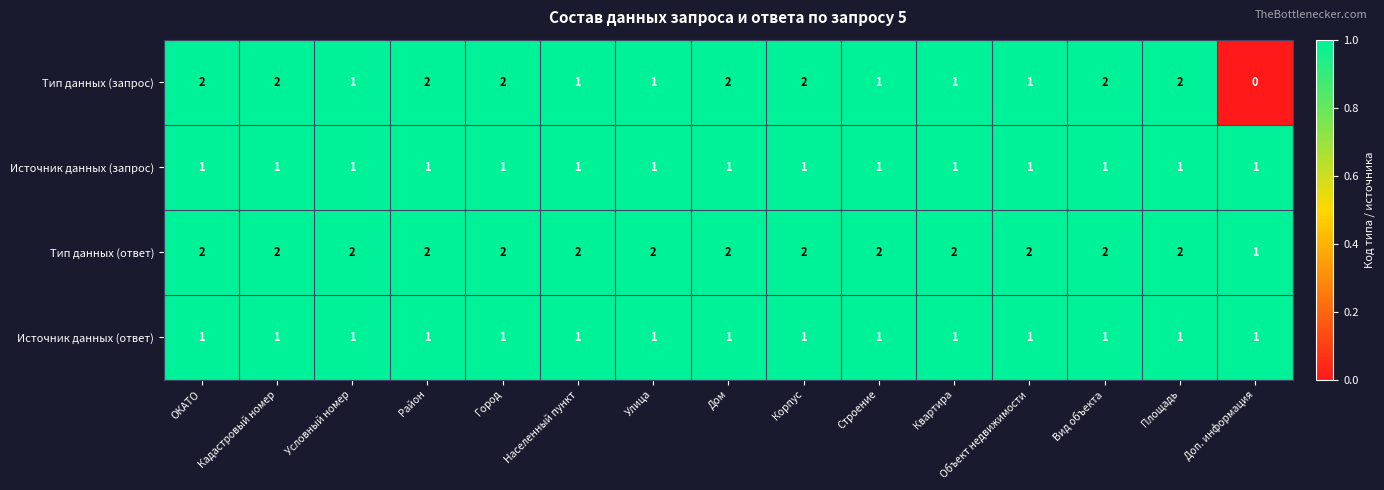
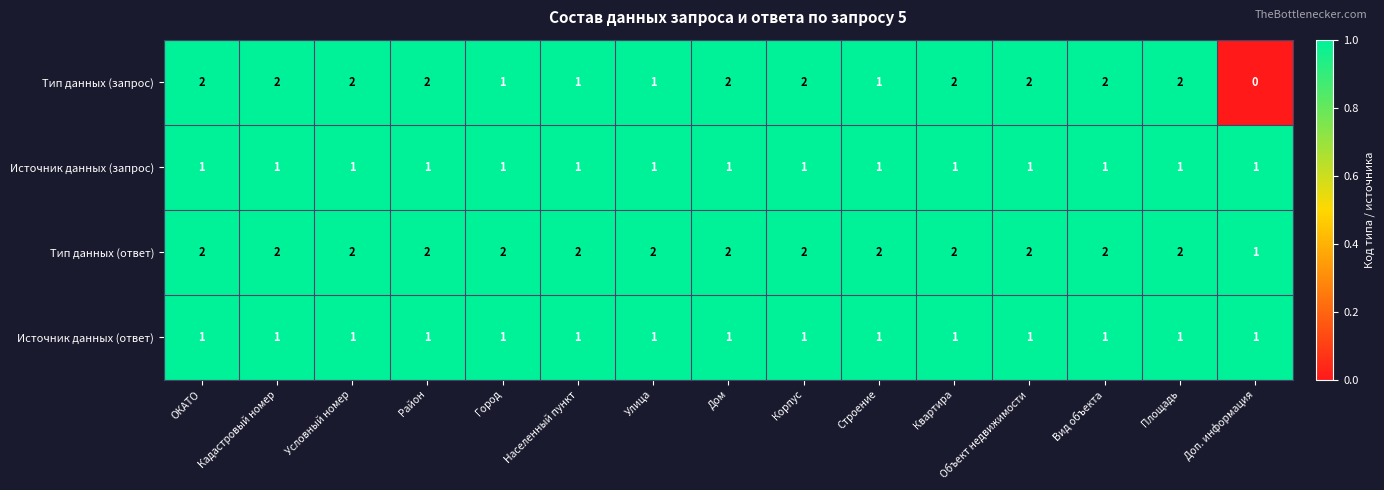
  {
    "Тип данных (запрос)": {
      "ОКАТО": 2,
      "Кадастровый номер": 2,
-     "Условный номер": 1,
+     "Условный номер": 2,
      "Район": 2,
-     "Город": 2,
+     "Город": 1,
      "Населенный пункт": 1,
      "Улица": 1,
      "Дом": 2,
      "Корпус": 2,
      "Строение": 1,
-     "Квартира": 1,
-     "Объект недвижимости": 1,
+     "Квартира": 2,
+     "Объект недвижимости": 2,
      "Вид объекта": 2,
      "Площадь": 2,
      "Доп. информация": 0
    },
    "Источник данных (запрос)": {
      "ОКАТО": 1,
      "Кадастровый номер": 1,
      "Условный номер": 1,
      "Район": 1,
      "Город": 1,
      "Населенный пункт": 1,
      "Улица": 1,
      "Дом": 1,
      "Корпус": 1,
      "Строение": 1,
      "Квартира": 1,
      "Объект недвижимости": 1,
      "Вид объекта": 1,
      "Площадь": 1,
      "Доп. информация": 1
    },
    "Тип данных (ответ)": {
      "ОКАТО": 2,
      "Кадастровый номер": 2,
      "Условный номер": 2,
      "Район": 2,
      "Город": 2,
      "Населенный пункт": 2,
      "Улица": 2,
      "Дом": 2,
      "Корпус": 2,
      "Строение": 2,
      "Квартира": 2,
      "Объект недвижимости": 2,
      "Вид объекта": 2,
      "Площадь": 2,
      "Доп. информация": 1
    },
    "Источник данных (ответ)": {
      "ОКАТО": 1,
      "Кадастровый номер": 1,
      "Условный номер": 1,
      "Район": 1,
      "Город": 1,
      "Населенный пункт": 1,
      "Улица": 1,
      "Дом": 1,
      "Корпус": 1,
      "Строение": 1,
      "Квартира": 1,
      "Объект недвижимости": 1,
      "Вид объекта": 1,
      "Площадь": 1,
      "Доп. информация": 1
    }
  }
